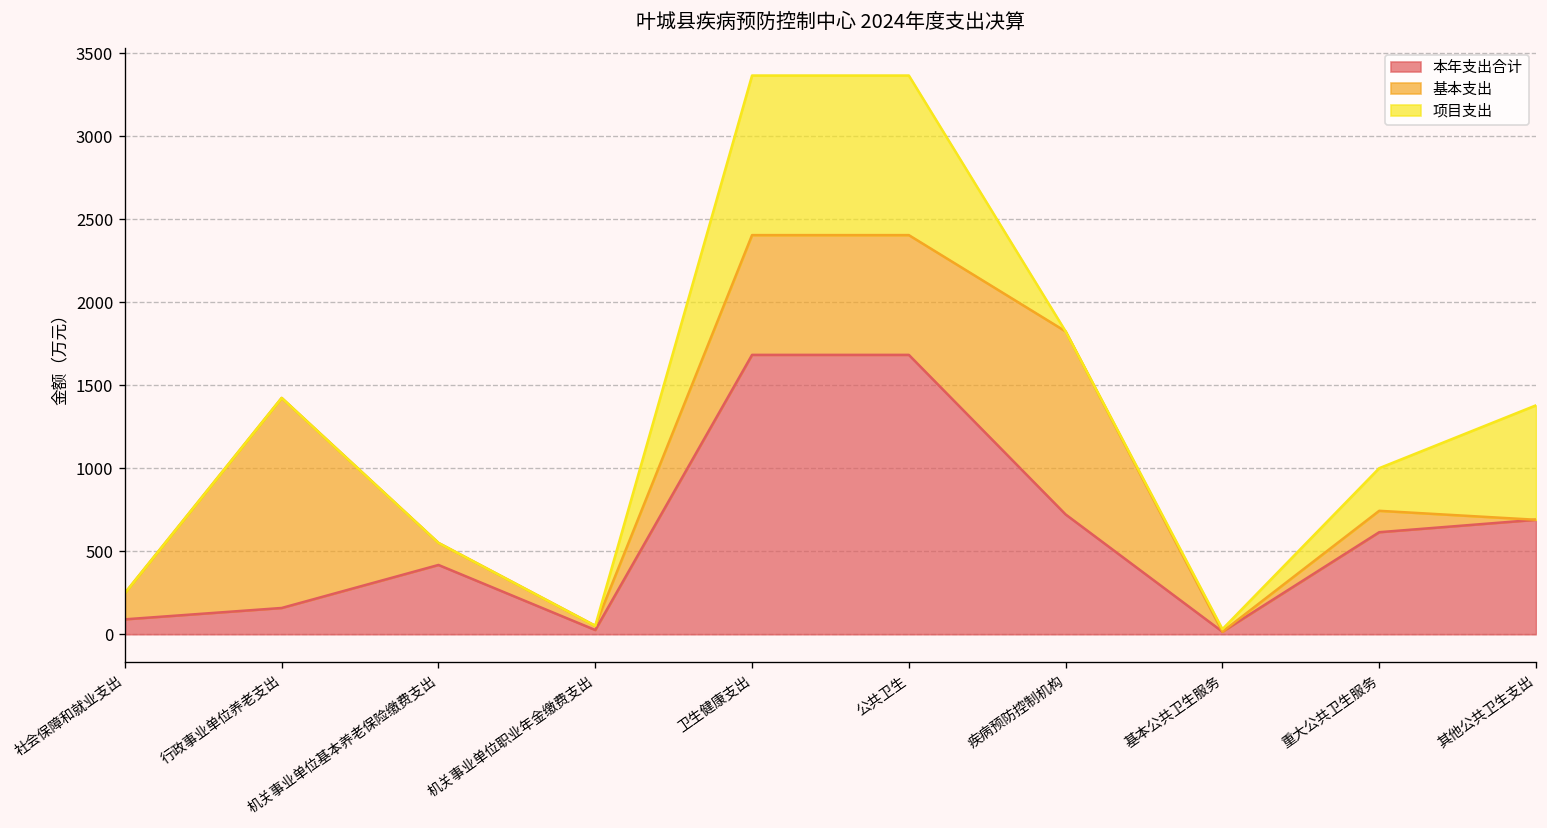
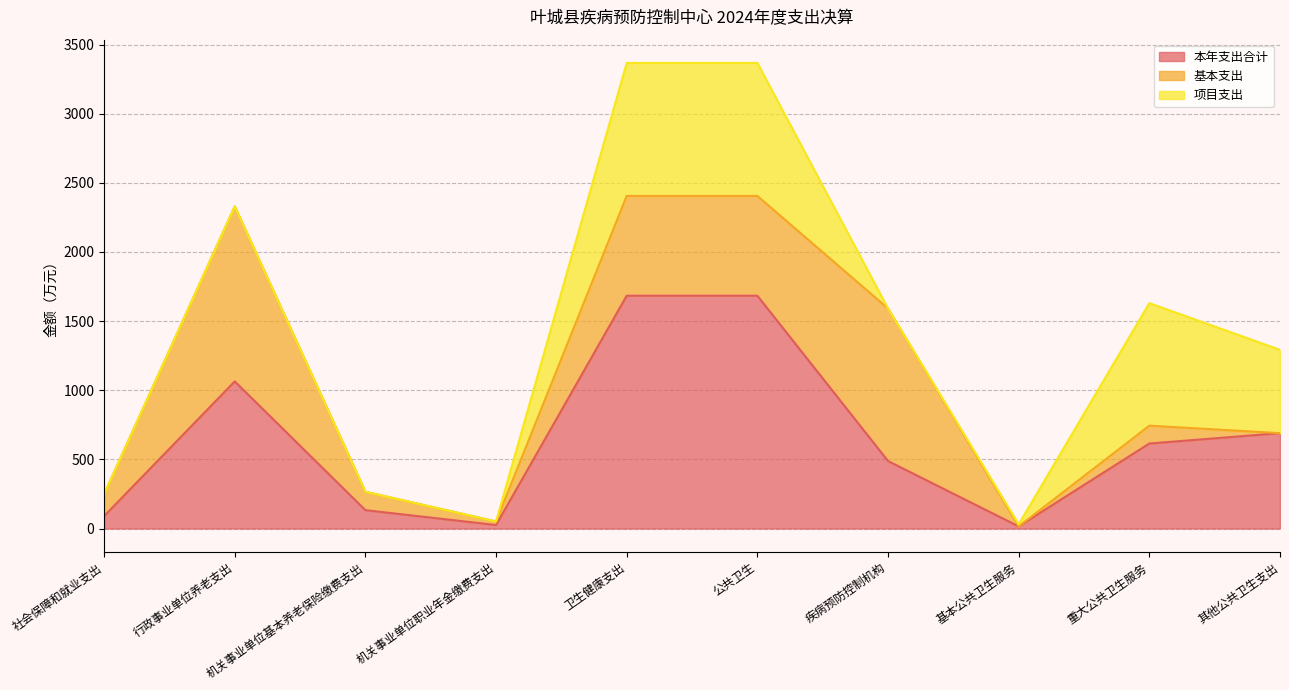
  {
    "本年支出合计": {
      "社会保障和就业支出": 90,
-     "行政事业单位养老支出": 160,
-     "机关事业单位基本养老保险缴费支出": 420,
+     "行政事业单位养老支出": 1060,
+     "机关事业单位基本养老保险缴费支出": 130,
      "机关事业单位职业年金缴费支出": 30,
      "卫生健康支出": 1680,
      "公共卫生": 1680,
-     "疾病预防控制机构": 720,
+     "疾病预防控制机构": 490,
      "重大公共卫生服务": 610
    },
    "基本支出": {
      "卫生健康支出": 720,
      "公共卫生": 720,
      "重大公共卫生服务": 130
    },
    "项目支出": {
      "卫生健康支出": 960,
      "公共卫生": 960,
-     "重大公共卫生服务": 260,
-     "其他公共卫生支出": 690
+     "重大公共卫生服务": 890,
+     "其他公共卫生支出": 600
    }
  }
